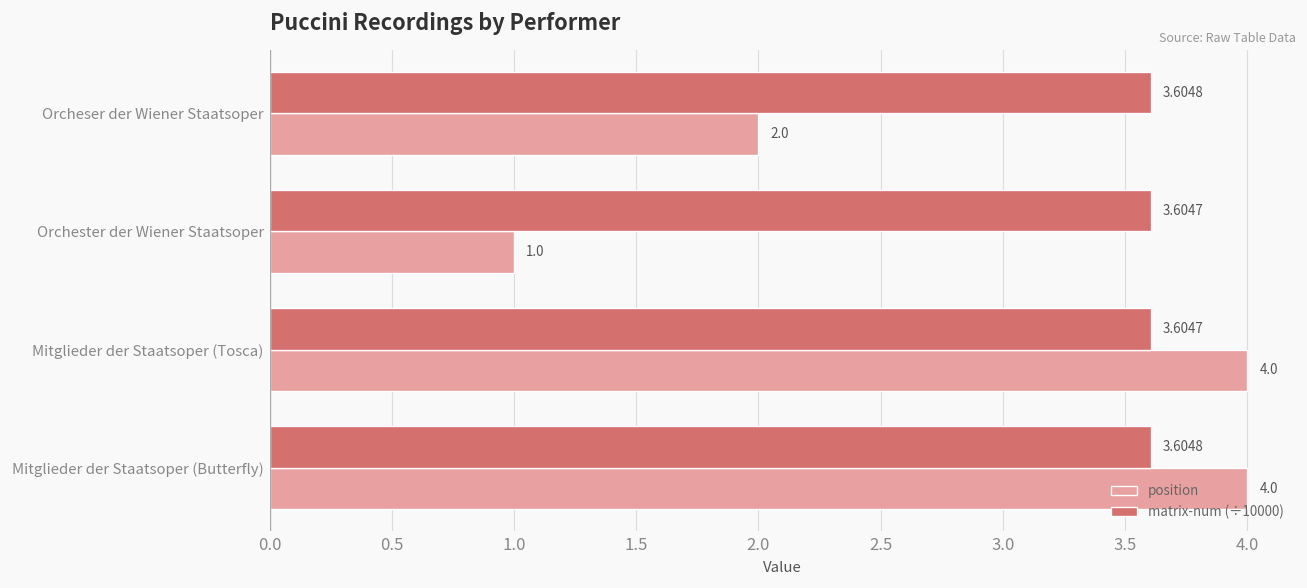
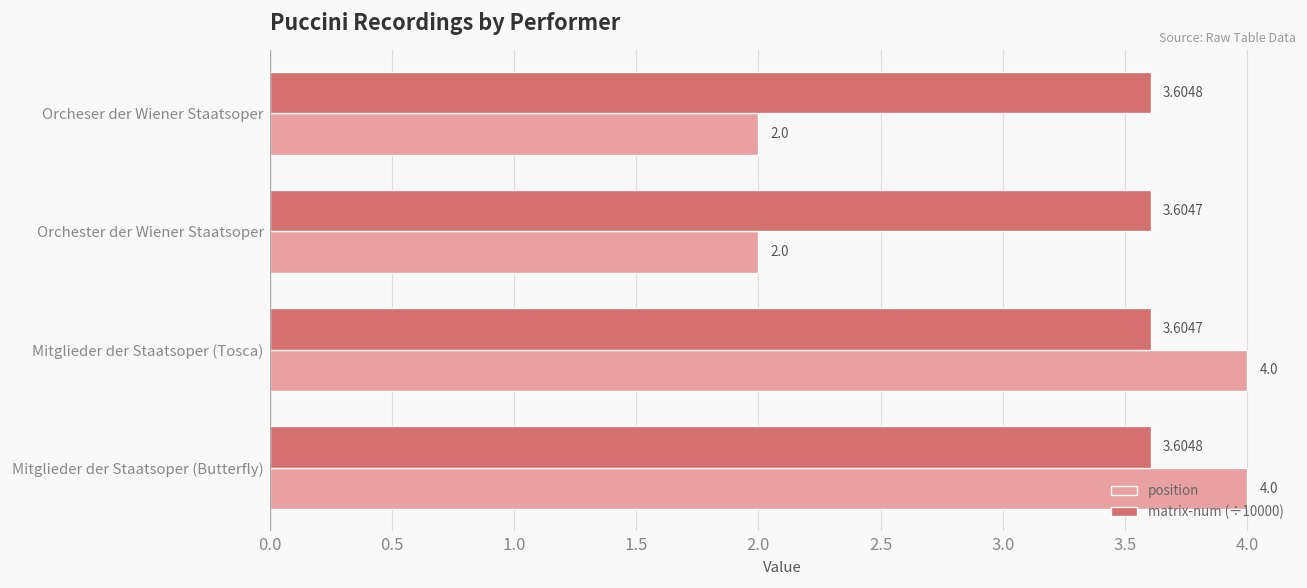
  {
    "position": {
      "Orcheser der Wiener Staatsoper": 2.0,
-     "Orchester der Wiener Staatsoper": 1.0,
+     "Orchester der Wiener Staatsoper": 2.0,
      "Mitglieder der Staatsoper (Tosca)": 4.0,
      "Mitglieder der Staatsoper (Butterfly)": 4.0
    },
    "matrix-num (÷10000)": {
      "Orcheser der Wiener Staatsoper": 3.6048,
      "Orchester der Wiener Staatsoper": 3.6047,
      "Mitglieder der Staatsoper (Tosca)": 3.6047,
      "Mitglieder der Staatsoper (Butterfly)": 3.6048
    }
  }
